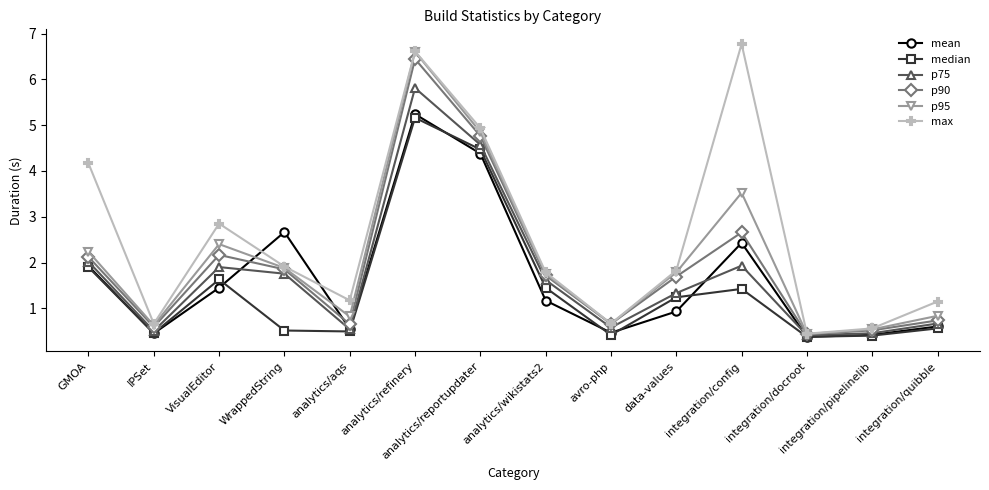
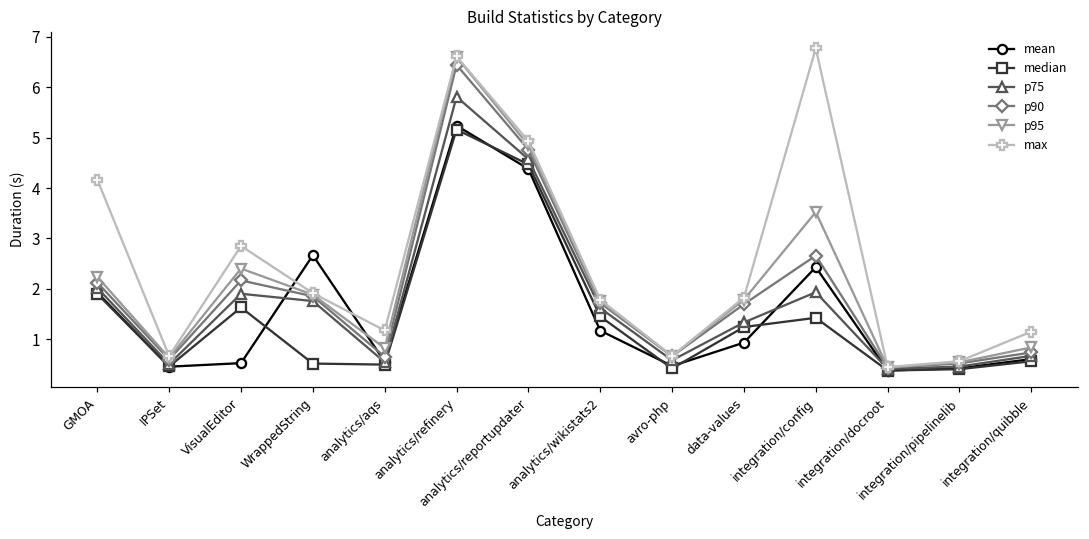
  {
    "mean": {
-     "VisualEditor": 1.5,
+     "VisualEditor": 0.5,
      "WrappedString": 2.7,
      "analytics/refinery": 5.2,
      "analytics/reportupdater": 4.4,
      "analytics/wikistats2": 1.2,
      "data-values": 0.9,
      "integration/config": 2.4
    }
  }
